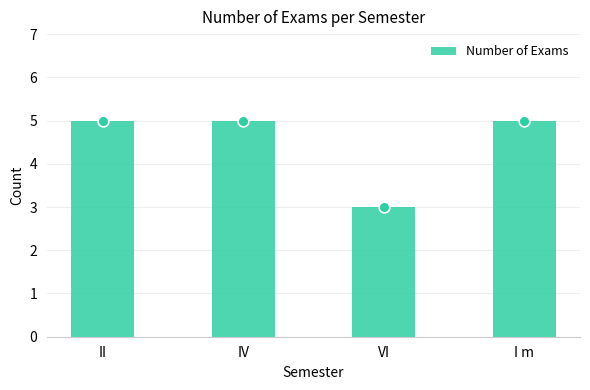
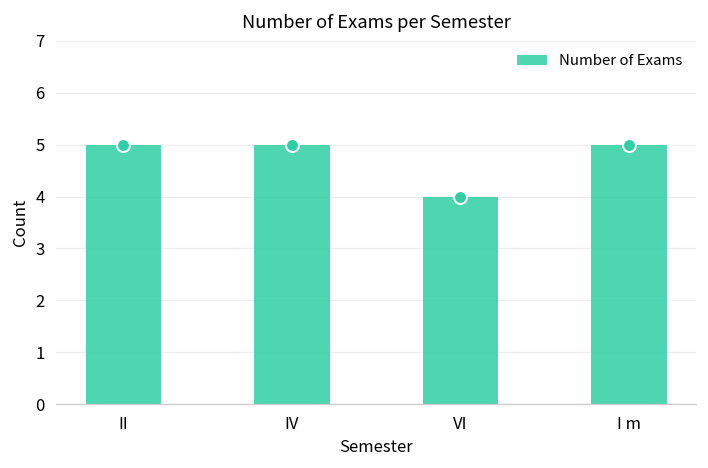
  {
    "II": 5,
    "IV": 5,
-   "VI": 3,
+   "VI": 4,
    "I m": 5
  }
